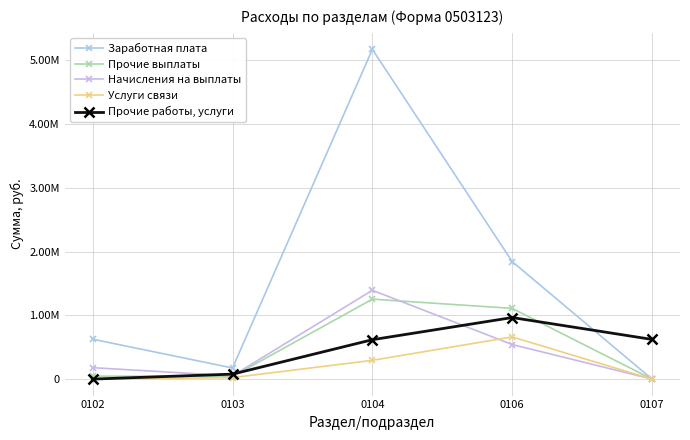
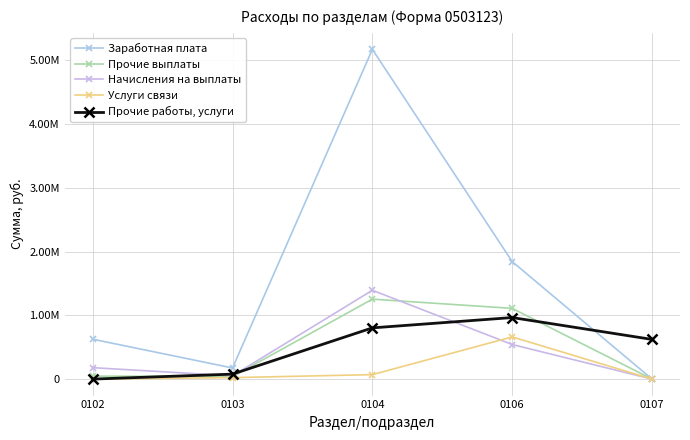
  {
    "Прочие выплаты": {
      "0102": 0,
      "0104": 1300000,
      "0106": 1100000
    },
    "Услуги связи": {
-     "0104": 300000,
+     "0104": 100000,
      "0106": 700000
    },
    "Прочие работы, услуги": {
-     "0104": 600000,
+     "0104": 800000,
      "0106": 1000000,
      "0107": 600000
    }
  }
